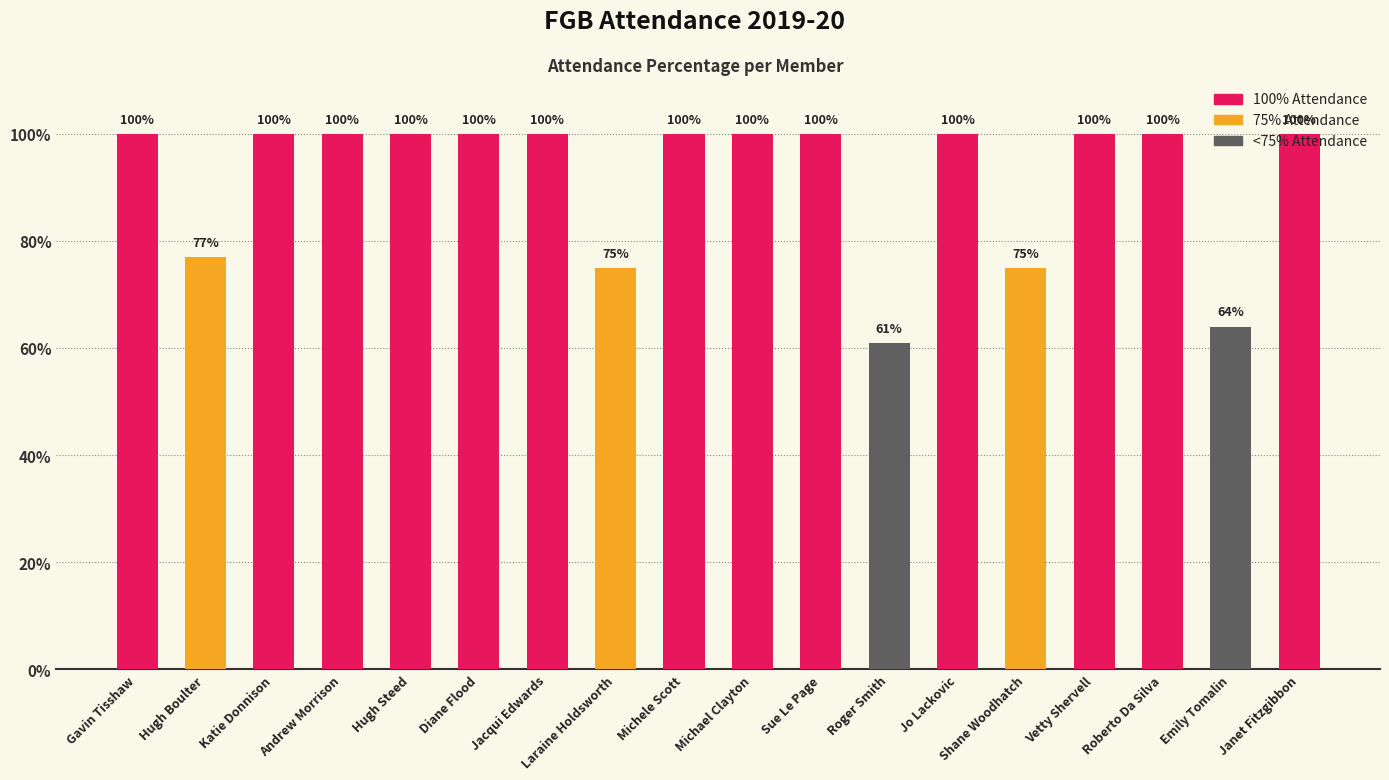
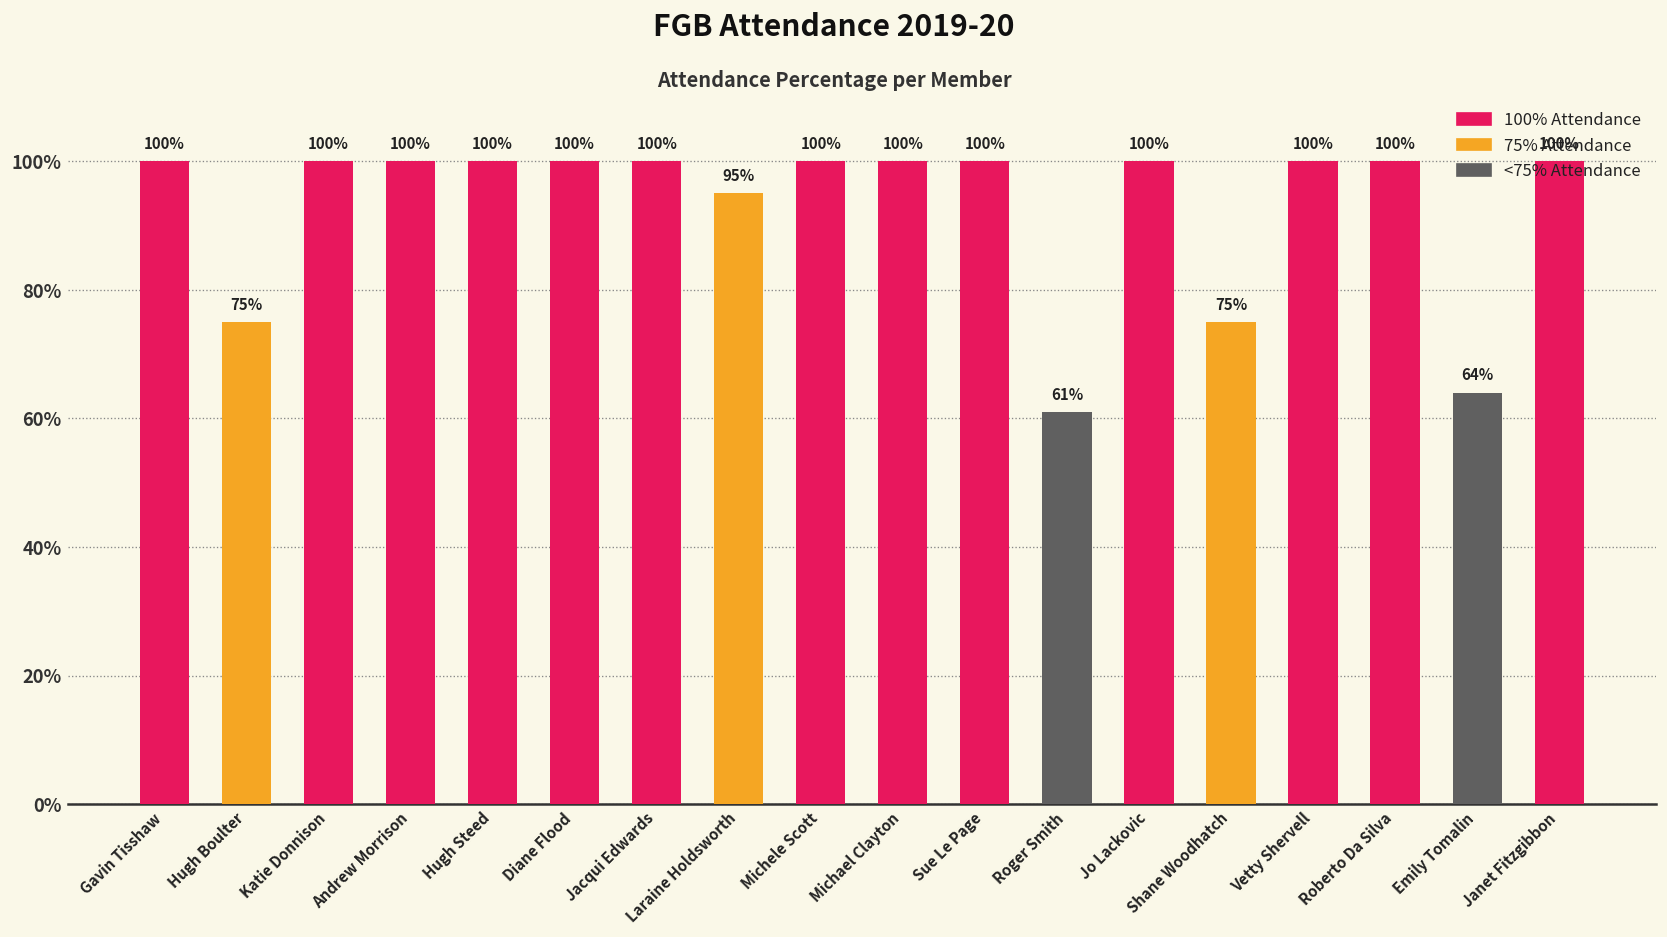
  {
    "Gavin Tisshaw": "100%",
-   "Hugh Boulter": "77%",
+   "Hugh Boulter": "75%",
    "Katie Donnison": "100%",
    "Andrew Morrison": "100%",
    "Hugh Steed": "100%",
    "Diane Flood": "100%",
    "Jacqui Edwards": "100%",
-   "Laraine Holdsworth": "75%",
+   "Laraine Holdsworth": "95%",
    "Michele Scott": "100%",
    "Michael Clayton": "100%",
    "Sue Le Page": "100%",
    "Roger Smith": "61%",
    "Jo Lackovic": "100%",
    "Shane Woodhatch": "75%",
    "Vetty Shervell": "100%",
    "Roberto Da Silva": "100%",
    "Emily Tomalin": "64%",
    "Janet Fitzgibbon": "100%"
  }
